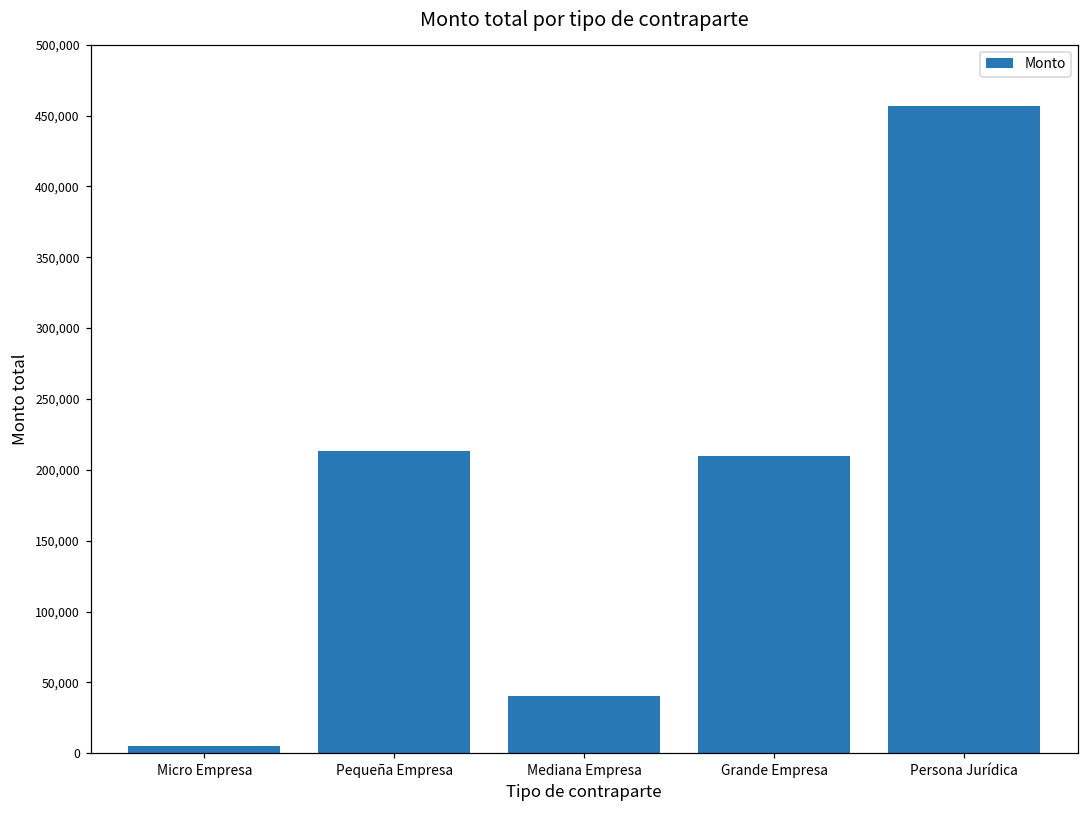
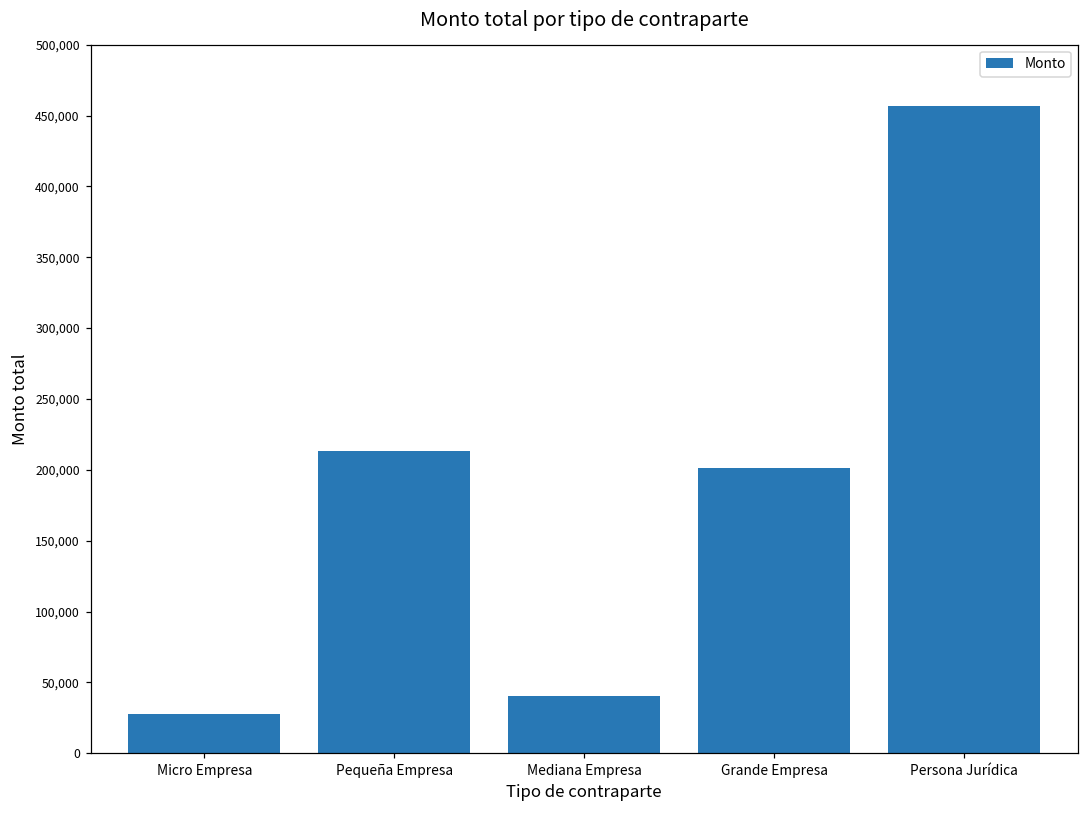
  {
-   "Micro Empresa": "5,000",
+   "Micro Empresa": "28,000",
    "Pequeña Empresa": "214,000",
    "Mediana Empresa": "41,000",
-   "Grande Empresa": "210,000",
+   "Grande Empresa": "201,000",
    "Persona Jurídica": "456,000"
  }
